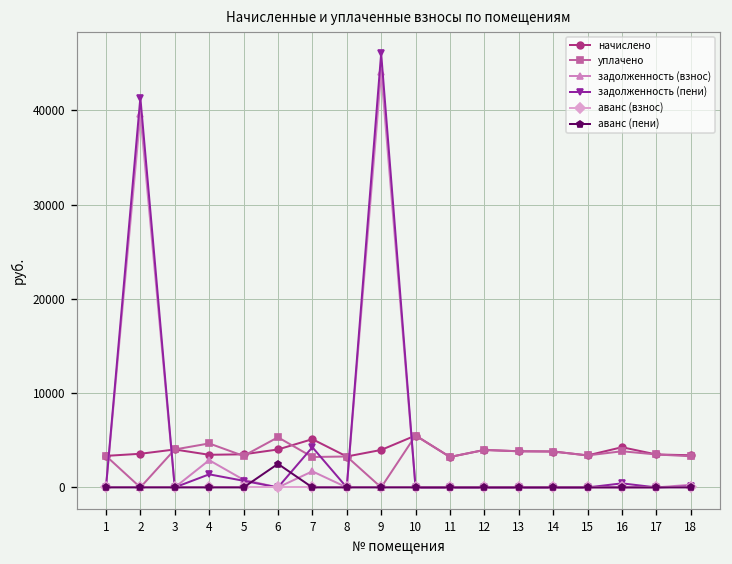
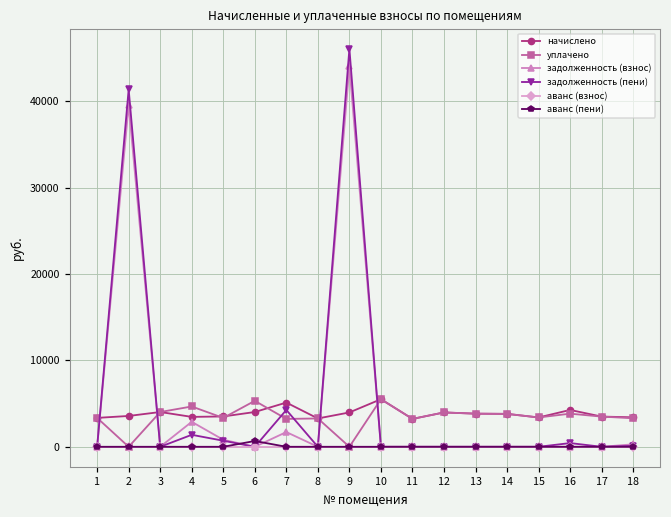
  {
    "аванс (пени)": {
-     "6": 2000
+     "6": 1000
    }
  }
